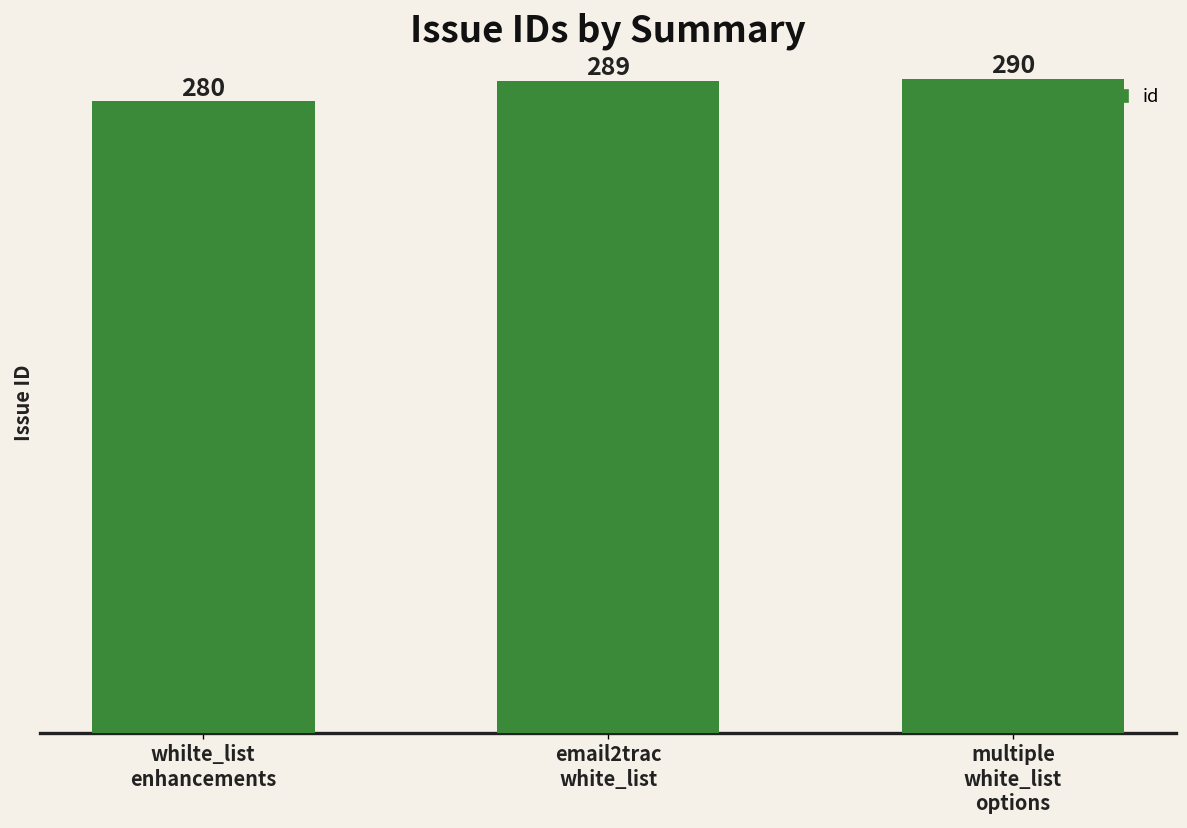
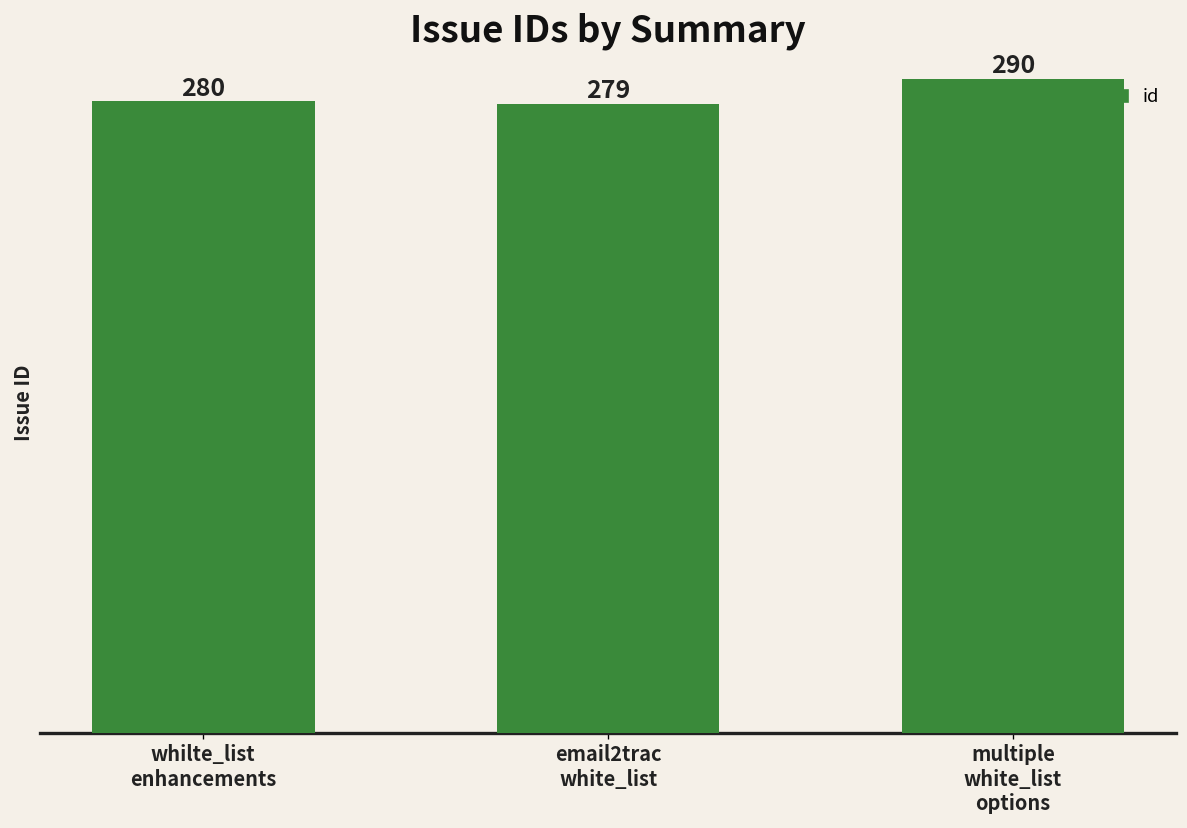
  {
    "whilte_list enhancements": 280,
-   "email2trac white_list": 289,
+   "email2trac white_list": 279,
    "multiple white_list options": 290
  }
